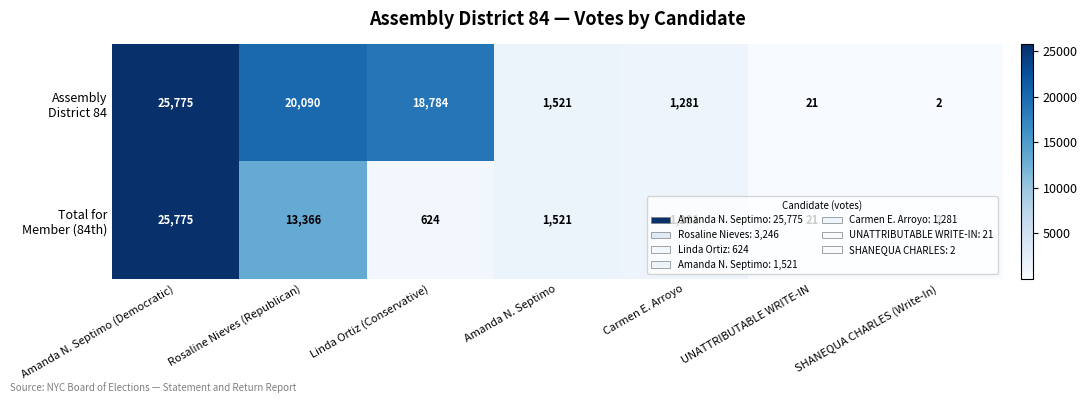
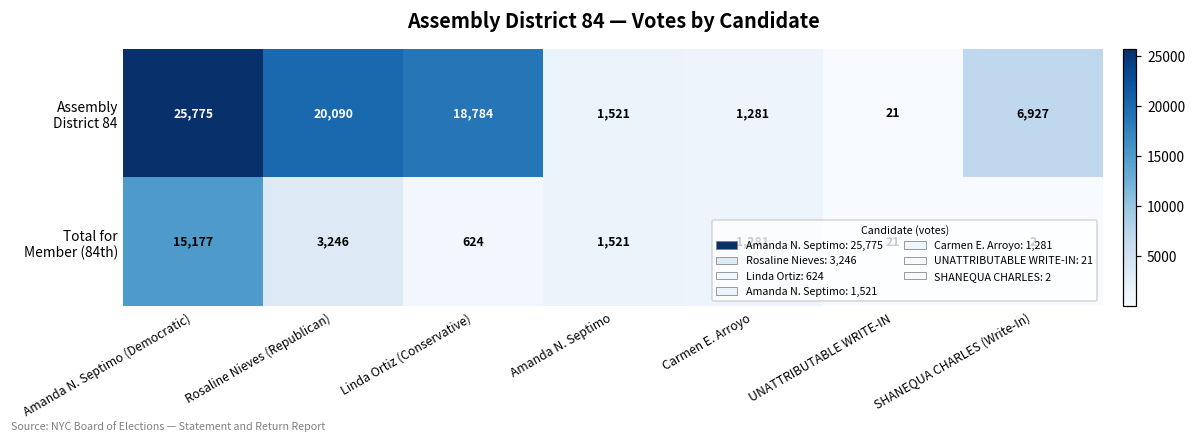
  {
    "Assembly District 84": {
      "Amanda N. Septimo (Democratic)": "25,775",
      "Rosaline Nieves (Republican)": "20,090",
      "Linda Ortiz (Conservative)": "18,784",
      "Amanda N. Septimo": "1,521",
      "Carmen E. Arroyo": "1,281",
      "UNATTRIBUTABLE WRITE-IN": "21",
-     "SHANEQUA CHARLES (Write-In)": "2"
+     "SHANEQUA CHARLES (Write-In)": "6,927"
    },
    "Total for Member (84th)": {
-     "Amanda N. Septimo (Democratic)": "25,775",
-     "Rosaline Nieves (Republican)": "13,366",
+     "Amanda N. Septimo (Democratic)": "15,177",
+     "Rosaline Nieves (Republican)": "3,246",
      "Linda Ortiz (Conservative)": "624",
      "Amanda N. Septimo": "1,521"
    }
  }
